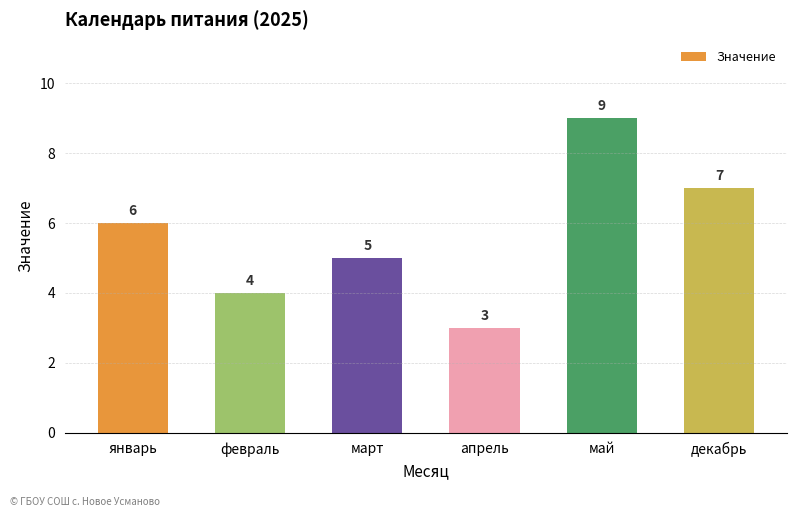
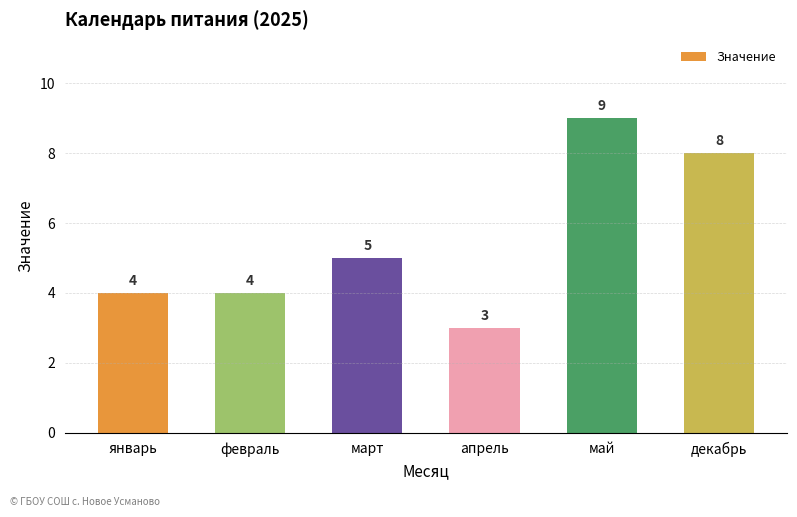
  {
-   "январь": 6,
+   "январь": 4,
    "февраль": 4,
    "март": 5,
    "апрель": 3,
    "май": 9,
-   "декабрь": 7
+   "декабрь": 8
  }
